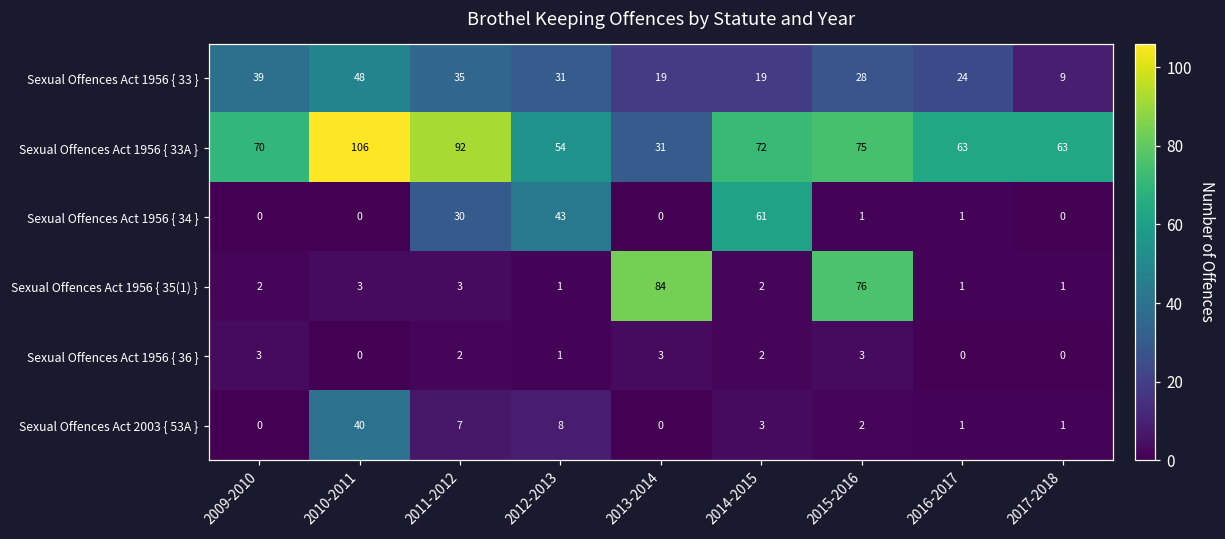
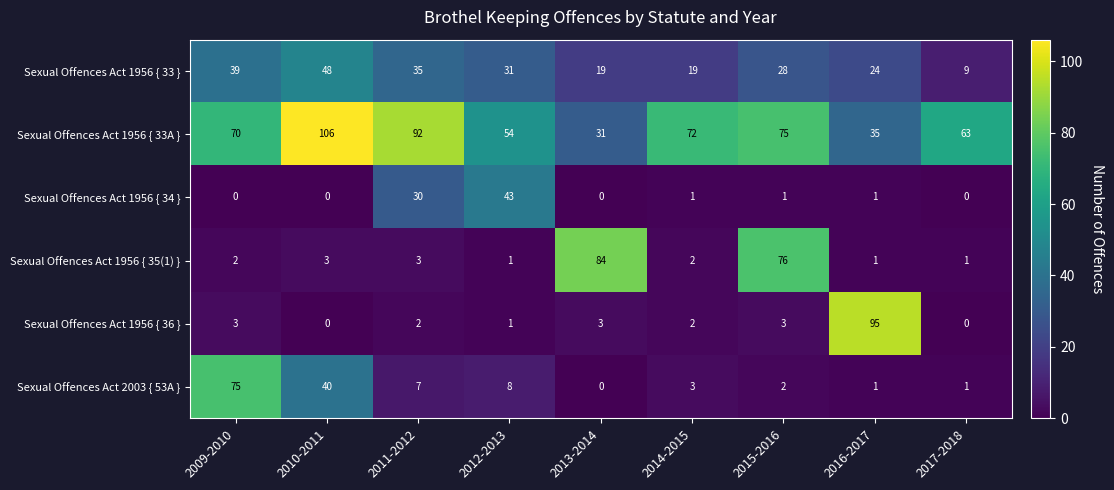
  {
    "Sexual Offences Act 1956 { 33 }": {
      "2009-2010": 39,
      "2010-2011": 48,
      "2011-2012": 35,
      "2012-2013": 31,
      "2013-2014": 19,
      "2014-2015": 19,
      "2015-2016": 28,
      "2016-2017": 24,
      "2017-2018": 9
    },
    "Sexual Offences Act 1956 { 33A }": {
      "2009-2010": 70,
      "2010-2011": 106,
      "2011-2012": 92,
      "2012-2013": 54,
      "2013-2014": 31,
      "2014-2015": 72,
      "2015-2016": 75,
-     "2016-2017": 63,
+     "2016-2017": 35,
      "2017-2018": 63
    },
    "Sexual Offences Act 1956 { 34 }": {
      "2009-2010": 0,
      "2010-2011": 0,
      "2011-2012": 30,
      "2012-2013": 43,
      "2013-2014": 0,
-     "2014-2015": 61,
+     "2014-2015": 1,
      "2015-2016": 1,
      "2016-2017": 1,
      "2017-2018": 0
    },
    "Sexual Offences Act 1956 { 35(1) }": {
      "2009-2010": 2,
      "2010-2011": 3,
      "2011-2012": 3,
      "2012-2013": 1,
      "2013-2014": 84,
      "2014-2015": 2,
      "2015-2016": 76,
      "2016-2017": 1,
      "2017-2018": 1
    },
    "Sexual Offences Act 1956 { 36 }": {
      "2009-2010": 3,
      "2010-2011": 0,
      "2011-2012": 2,
      "2012-2013": 1,
      "2013-2014": 3,
      "2014-2015": 2,
      "2015-2016": 3,
-     "2016-2017": 0,
+     "2016-2017": 95,
      "2017-2018": 0
    },
    "Sexual Offences Act 2003 { 53A }": {
-     "2009-2010": 0,
+     "2009-2010": 75,
      "2010-2011": 40,
      "2011-2012": 7,
      "2012-2013": 8,
      "2013-2014": 0,
      "2014-2015": 3,
      "2015-2016": 2,
      "2016-2017": 1,
      "2017-2018": 1
    }
  }
